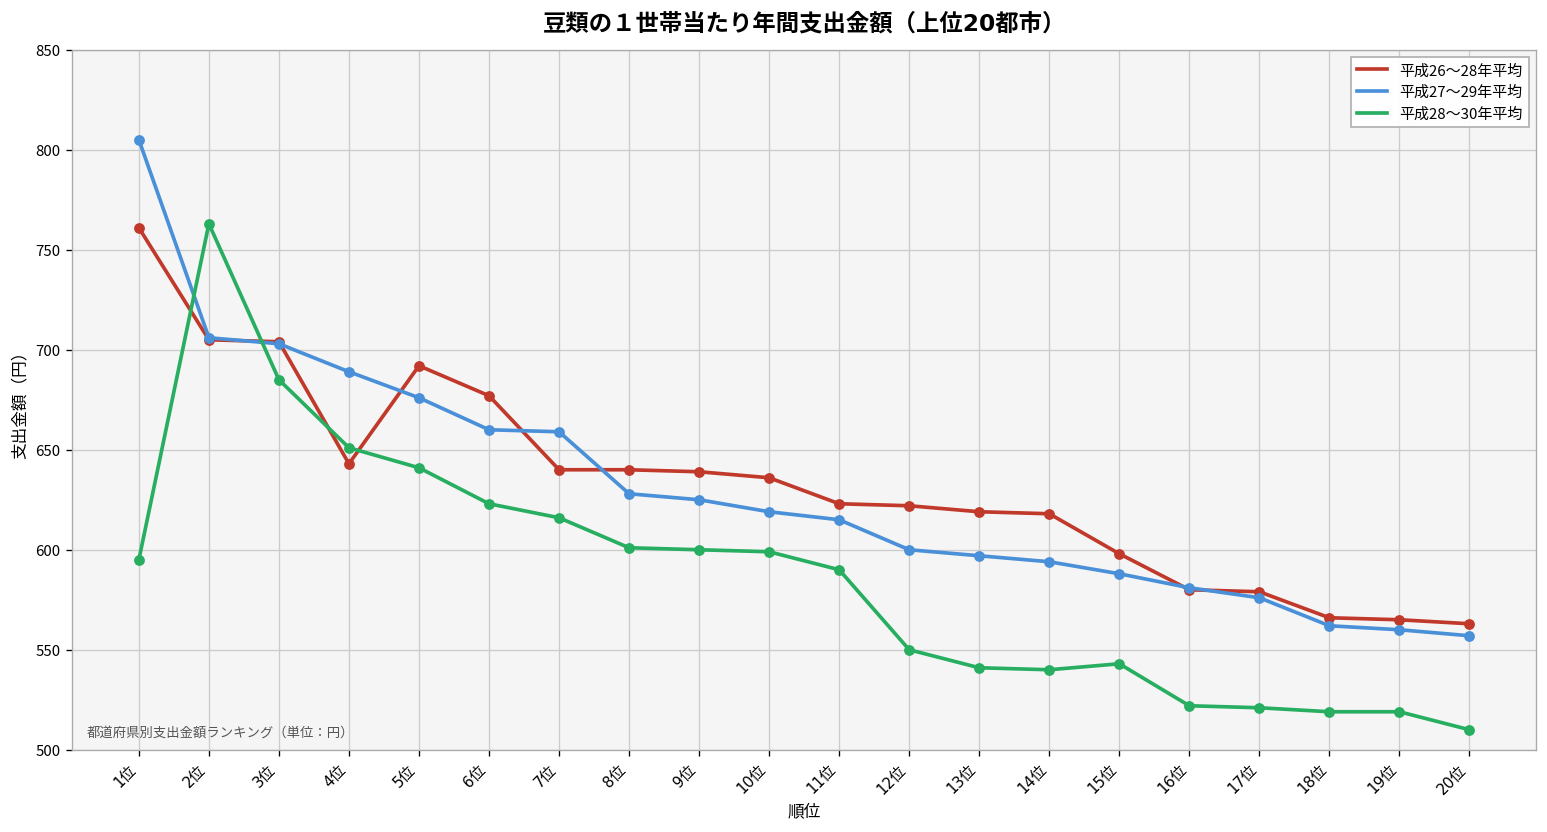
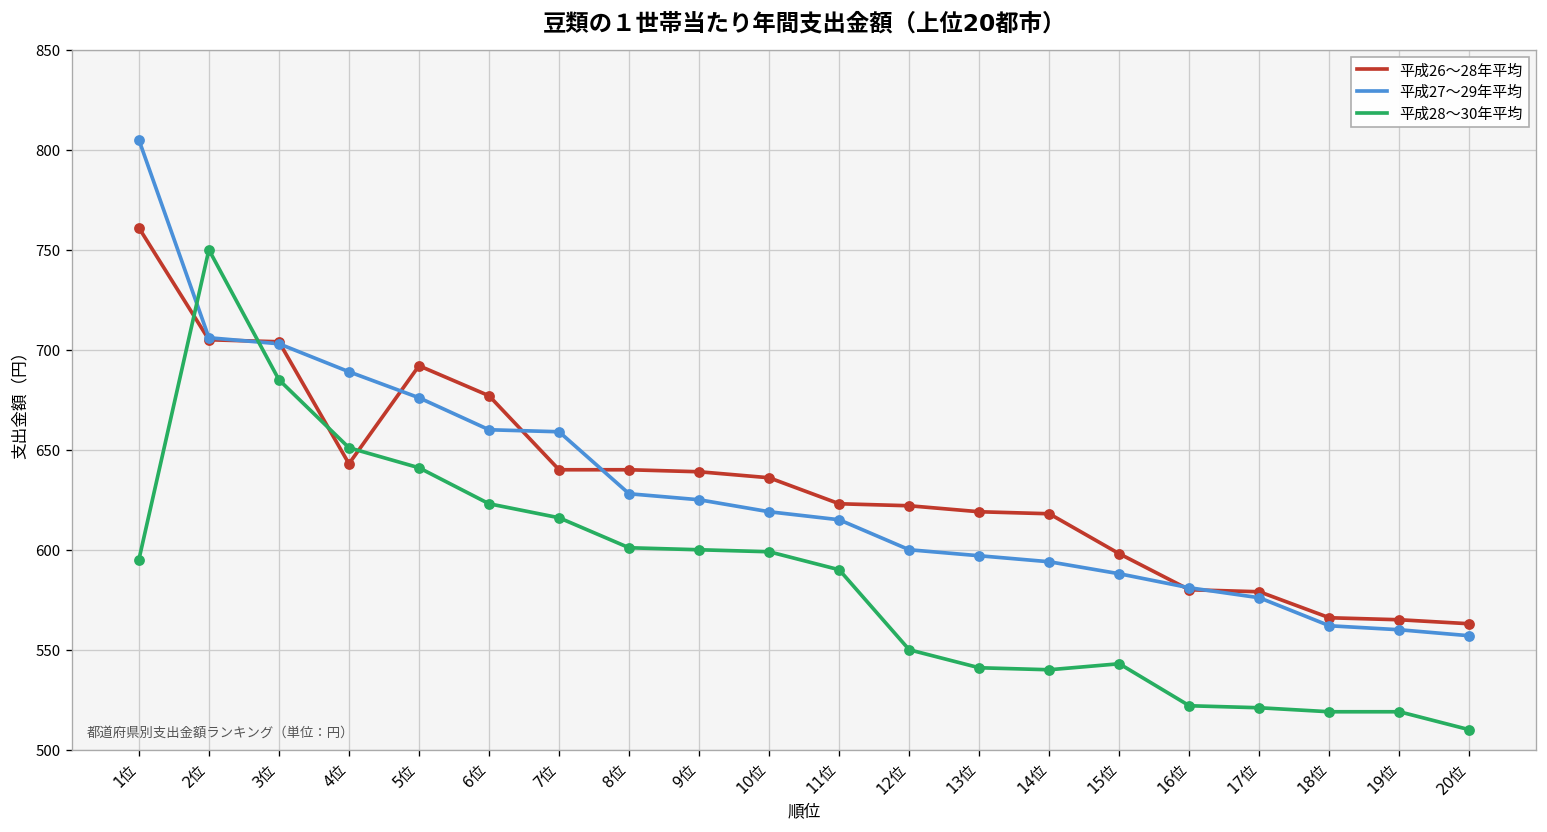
  {
    "平成26～28年平均": {
      "1位": 761,
      "4位": 643,
      "5位": 692,
      "6位": 677,
      "7位": 640,
      "8位": 640,
      "9位": 639,
      "10位": 636,
      "11位": 623,
      "12位": 622,
      "13位": 619,
      "14位": 618,
      "15位": 598,
      "17位": 579,
      "18位": 566,
      "19位": 565,
      "20位": 563
    },
    "平成27～29年平均": {
      "1位": 805,
      "4位": 689,
      "5位": 676,
      "6位": 660,
      "7位": 659,
      "8位": 628,
      "9位": 625,
      "10位": 619,
      "11位": 615,
      "12位": 600,
      "13位": 597,
      "14位": 594,
      "15位": 588,
      "17位": 576,
      "18位": 562,
      "19位": 560,
      "20位": 557
    },
    "平成28～30年平均": {
      "1位": 595,
-     "2位": 763,
+     "2位": 750,
      "3位": 685,
      "4位": 651,
      "5位": 641,
      "6位": 623,
      "7位": 616,
      "8位": 601,
      "9位": 600,
      "10位": 599,
      "11位": 590,
      "12位": 550,
      "13位": 541,
      "14位": 540,
      "15位": 543,
      "16位": 522,
      "17位": 521,
      "18位": 519,
      "19位": 519,
      "20位": 510
    }
  }
